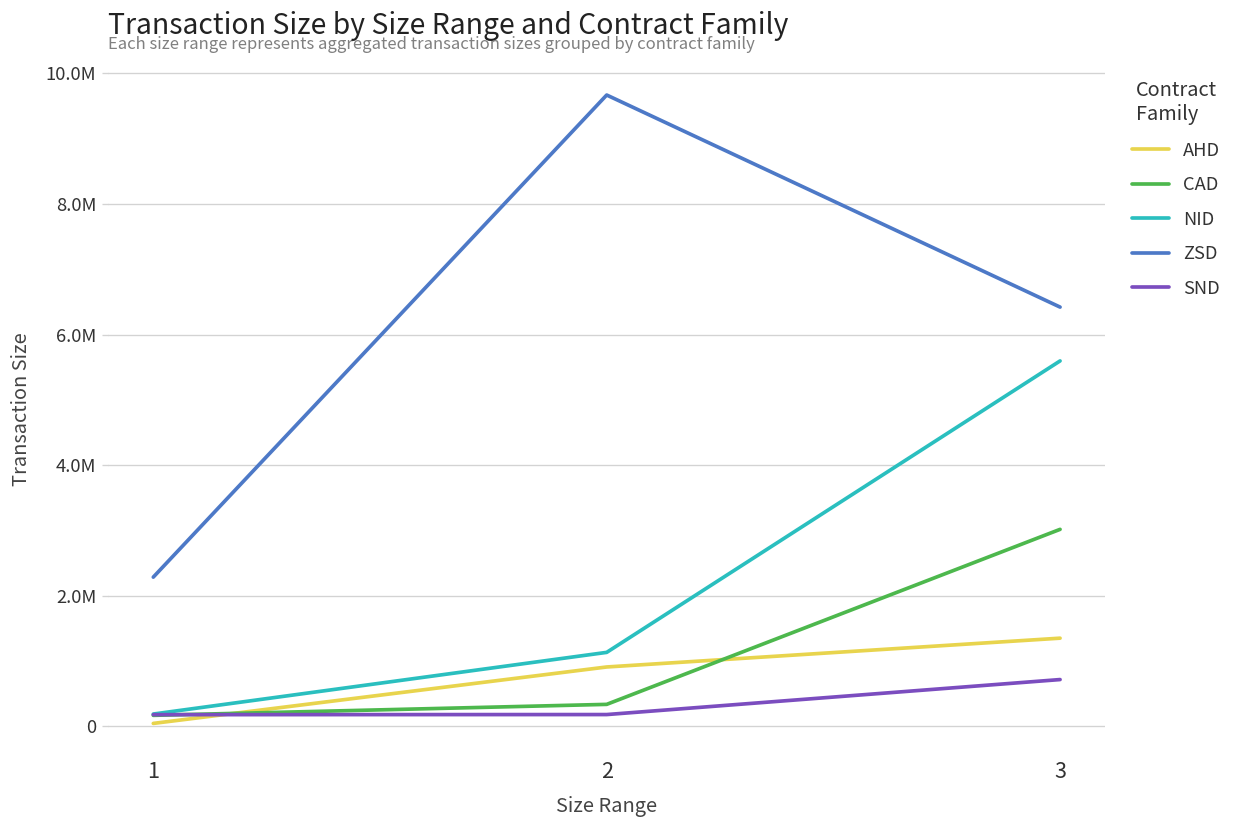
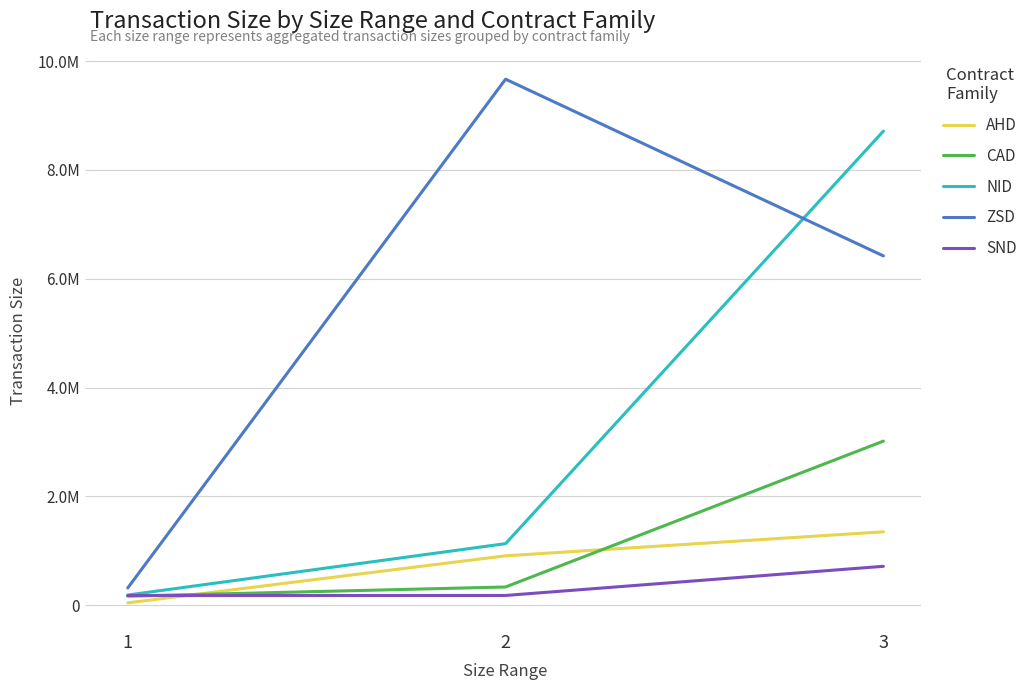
  {
    "AHD": {
      "1": 0,
      "2": 900000,
      "3": 1400000
    },
    "CAD": {
      "2": 300000,
      "3": 3000000
    },
    "NID": {
      "2": 1100000,
-     "3": 5600000
+     "3": 8700000
    },
    "ZSD": {
-     "1": 2300000,
+     "1": 300000,
      "2": 9700000,
      "3": 6400000
    },
    "SND": {
      "2": 200000,
      "3": 700000
    }
  }
